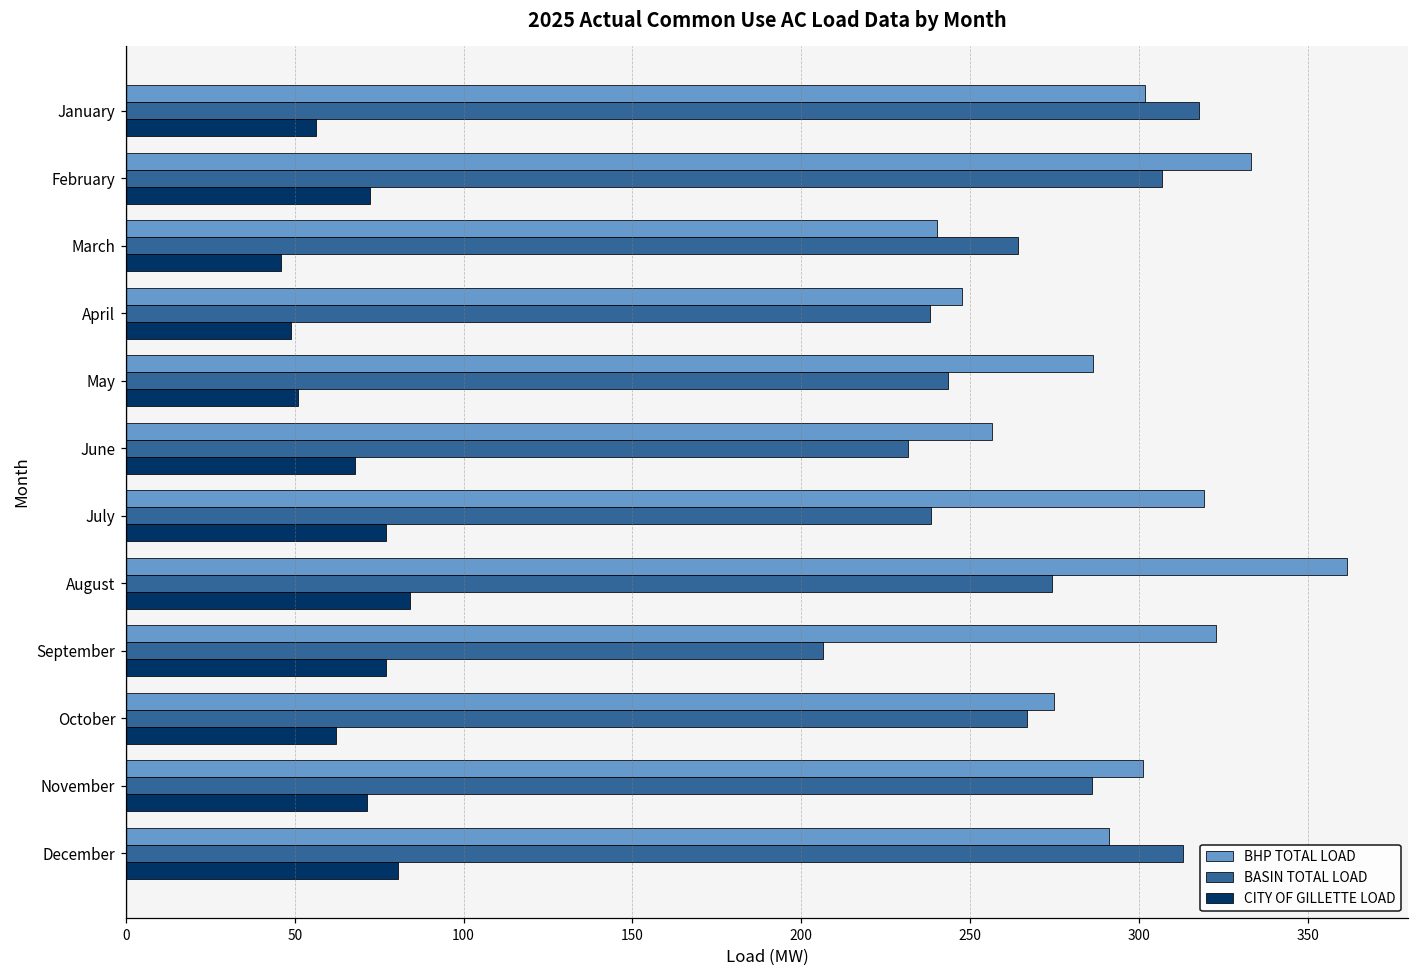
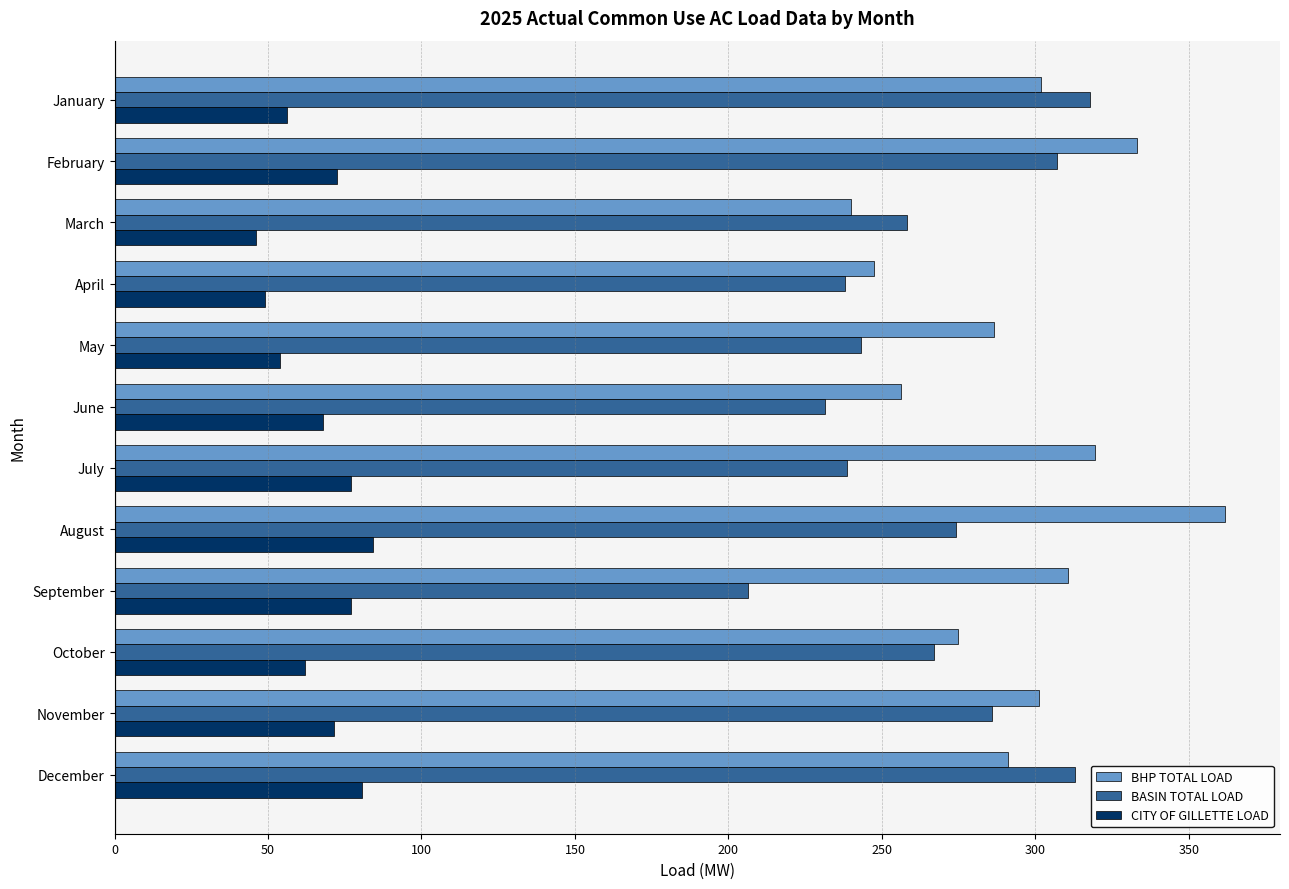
  {
    "BHP TOTAL LOAD": {
      "January": 302,
      "February": 333,
      "March": 240,
      "April": 247,
      "May": 286,
      "June": 256,
      "July": 319,
      "August": 362,
-     "September": 323,
+     "September": 311,
      "October": 275,
      "November": 301,
      "December": 291
    },
    "BASIN TOTAL LOAD": {
      "January": 318,
      "February": 307,
-     "March": 264,
+     "March": 258,
      "April": 238,
      "May": 243,
      "June": 231,
      "July": 239,
      "August": 274,
      "September": 207,
      "October": 267,
      "November": 286,
      "December": 313
    },
    "CITY OF GILLETTE LOAD": {
      "January": 56,
      "February": 72,
      "March": 46,
      "April": 49,
-     "May": 51,
+     "May": 54,
      "June": 68,
      "July": 77,
      "August": 84,
      "September": 77,
      "October": 62,
      "November": 71,
      "December": 81
    }
  }
